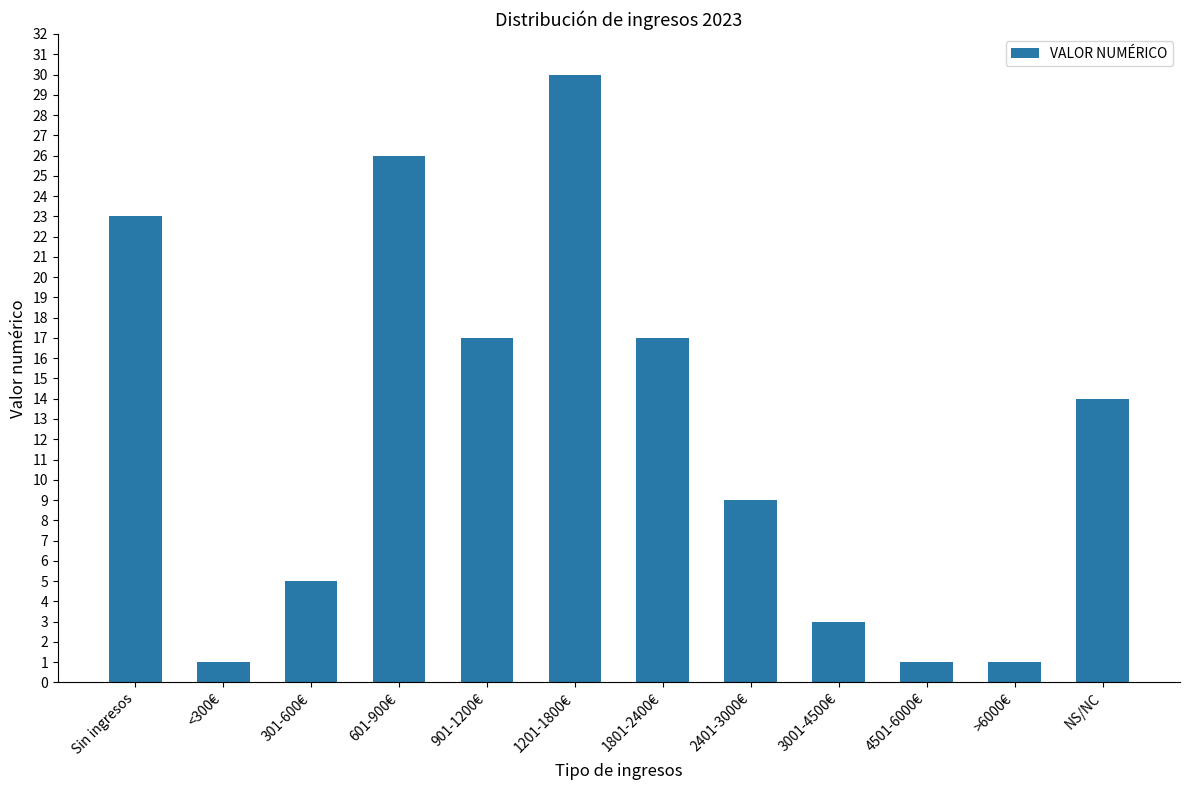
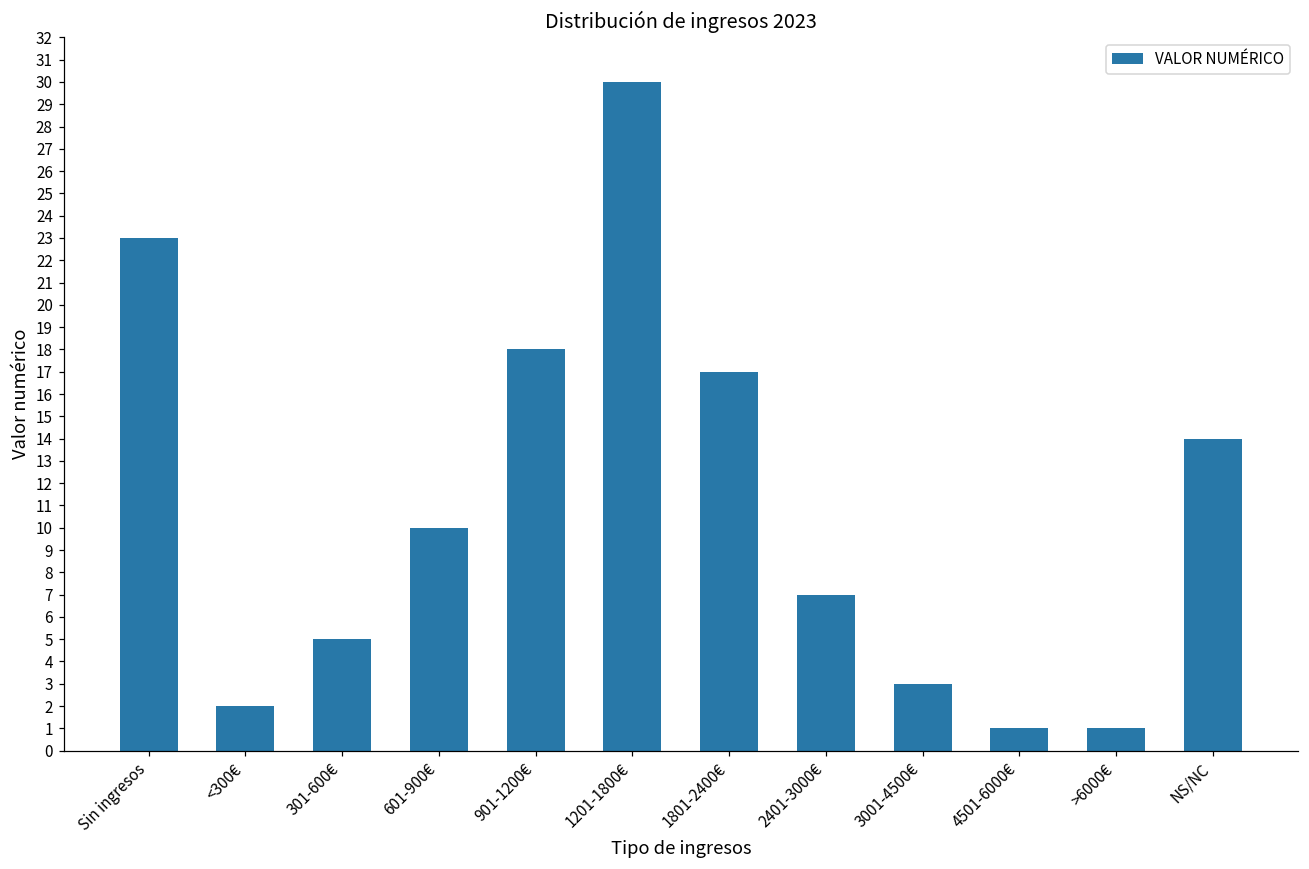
  {
    "Sin ingresos": 23,
-   "<300€": 1,
+   "<300€": 2,
    "301-600€": 5,
-   "601-900€": 26,
-   "901-1200€": 17,
+   "601-900€": 10,
+   "901-1200€": 18,
    "1201-1800€": 30,
    "1801-2400€": 17,
-   "2401-3000€": 9,
+   "2401-3000€": 7,
    "3001-4500€": 3,
    "4501-6000€": 1,
    ">6000€": 1,
    "NS/NC": 14
  }
